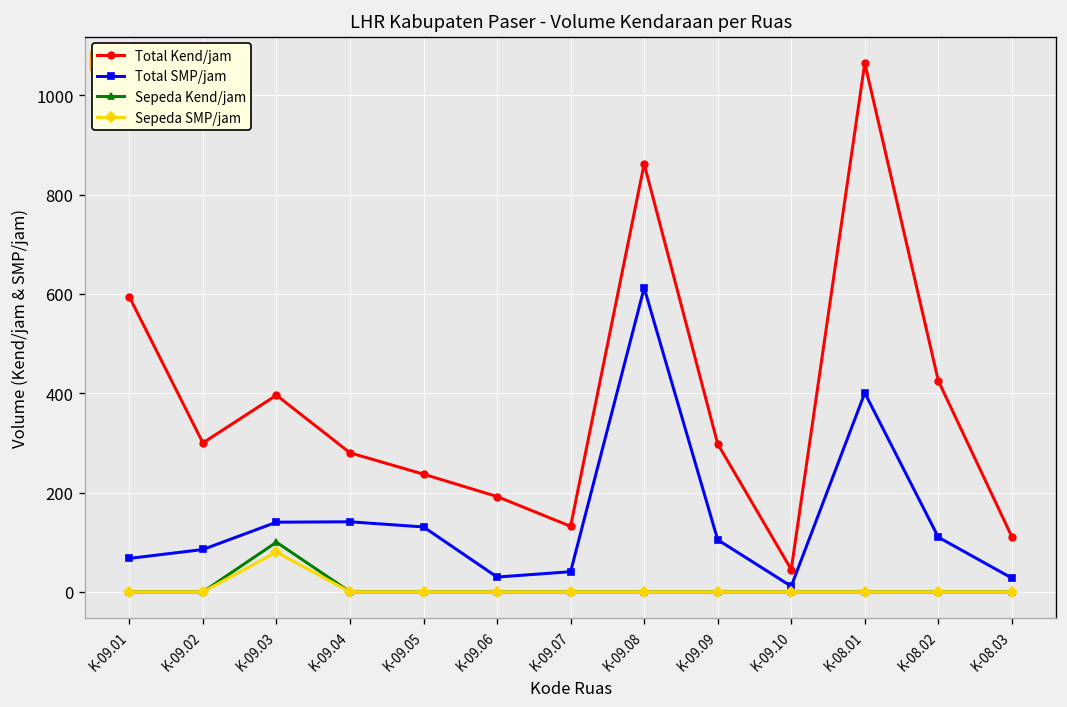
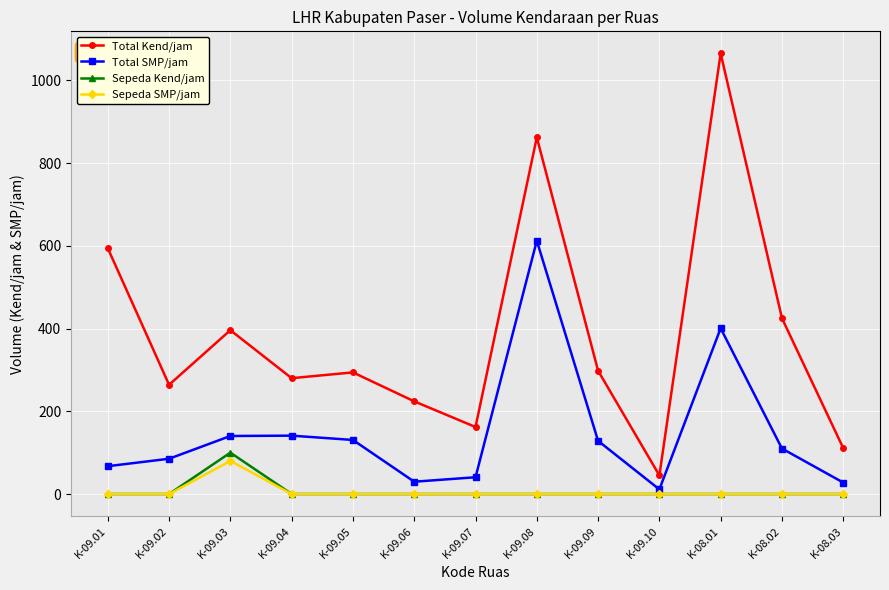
  {
    "Total Kend/jam": {
      "K-09.01": 590,
-     "K-09.02": 300,
+     "K-09.02": 260,
      "K-09.03": 400,
      "K-09.04": 280,
-     "K-09.05": 240,
-     "K-09.06": 190,
-     "K-09.07": 130,
+     "K-09.05": 290,
+     "K-09.06": 220,
+     "K-09.07": 160,
      "K-09.08": 860,
      "K-09.09": 300,
      "K-09.10": 50,
      "K-08.01": 1070,
      "K-08.02": 430,
      "K-08.03": 110
    },
    "Total SMP/jam": {
      "K-09.01": 70,
      "K-09.02": 90,
      "K-09.03": 140,
      "K-09.04": 140,
      "K-09.05": 130,
      "K-09.06": 30,
      "K-09.07": 40,
      "K-09.08": 610,
-     "K-09.09": 100,
+     "K-09.09": 130,
      "K-09.10": 10,
      "K-08.01": 400,
      "K-08.02": 110,
      "K-08.03": 30
    },
    "Sepeda Kend/jam": {
      "K-09.03": 100
    },
    "Sepeda SMP/jam": {
      "K-09.03": 80
    }
  }
